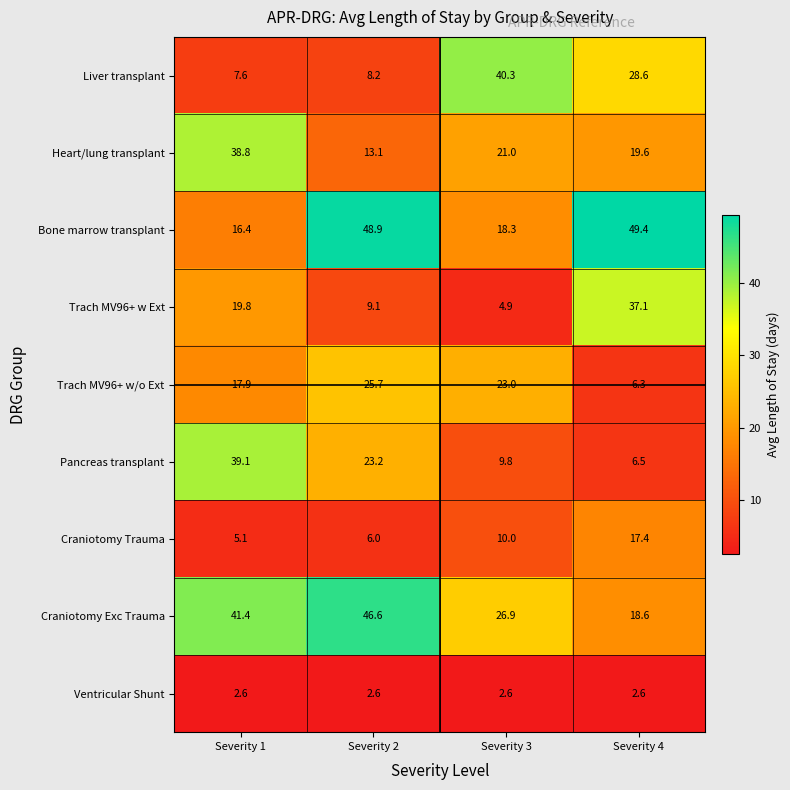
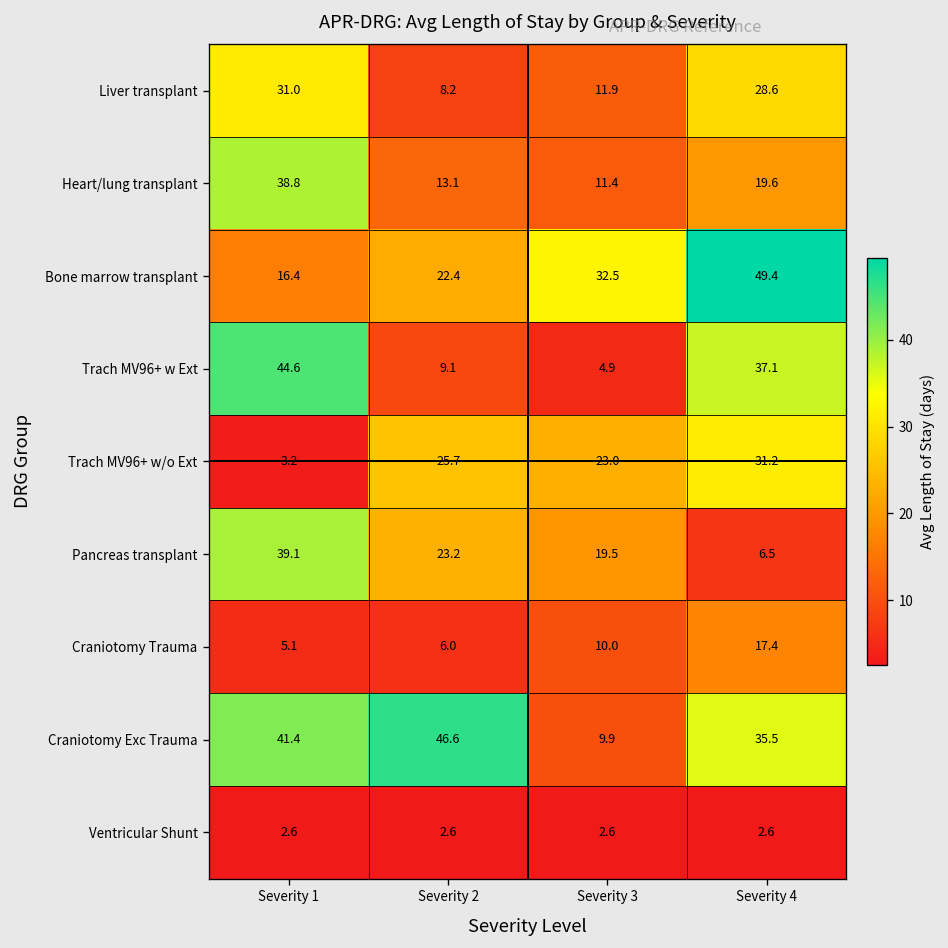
  {
    "Liver transplant": {
-     "Severity 1": 7.6,
+     "Severity 1": 31.0,
      "Severity 2": 8.2,
-     "Severity 3": 40.3,
+     "Severity 3": 11.9,
      "Severity 4": 28.6
    },
    "Heart/lung transplant": {
      "Severity 1": 38.8,
      "Severity 2": 13.1,
-     "Severity 3": 21.0,
+     "Severity 3": 11.4,
      "Severity 4": 19.6
    },
    "Bone marrow transplant": {
      "Severity 1": 16.4,
-     "Severity 2": 48.9,
-     "Severity 3": 18.3,
+     "Severity 2": 22.4,
+     "Severity 3": 32.5,
      "Severity 4": 49.4
    },
    "Trach MV96+ w Ext": {
-     "Severity 1": 19.8,
+     "Severity 1": 44.6,
      "Severity 2": 9.1,
      "Severity 3": 4.9,
      "Severity 4": 37.1
    },
    "Trach MV96+ w/o Ext": {
-     "Severity 1": 17.9,
+     "Severity 1": 3.2,
      "Severity 2": 25.7,
      "Severity 3": 23.0,
-     "Severity 4": 6.3
+     "Severity 4": 31.2
    },
    "Pancreas transplant": {
      "Severity 1": 39.1,
      "Severity 2": 23.2,
-     "Severity 3": 9.8,
+     "Severity 3": 19.5,
      "Severity 4": 6.5
    },
    "Craniotomy Trauma": {
      "Severity 1": 5.1,
      "Severity 2": 6.0,
      "Severity 3": 10.0,
      "Severity 4": 17.4
    },
    "Craniotomy Exc Trauma": {
      "Severity 1": 41.4,
      "Severity 2": 46.6,
-     "Severity 3": 26.9,
-     "Severity 4": 18.6
+     "Severity 3": 9.9,
+     "Severity 4": 35.5
    },
    "Ventricular Shunt": {
      "Severity 1": 2.6,
      "Severity 2": 2.6,
      "Severity 3": 2.6,
      "Severity 4": 2.6
    }
  }
